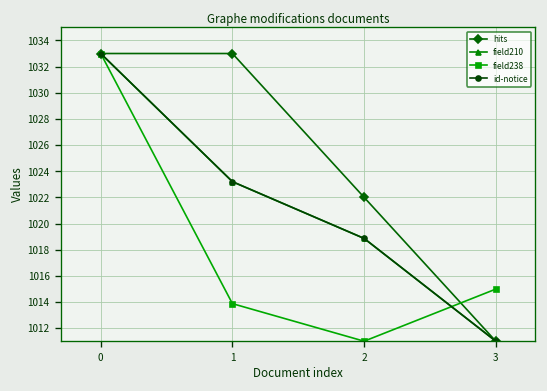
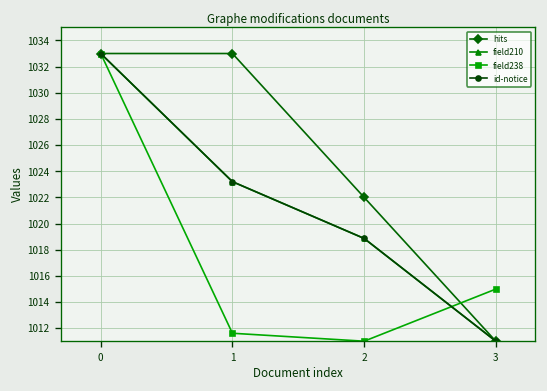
  {
    "field238": {
-     "1": 1013.9,
+     "1": 1011.6,
      "2": 1011.0,
      "3": 1015.0
    }
  }
